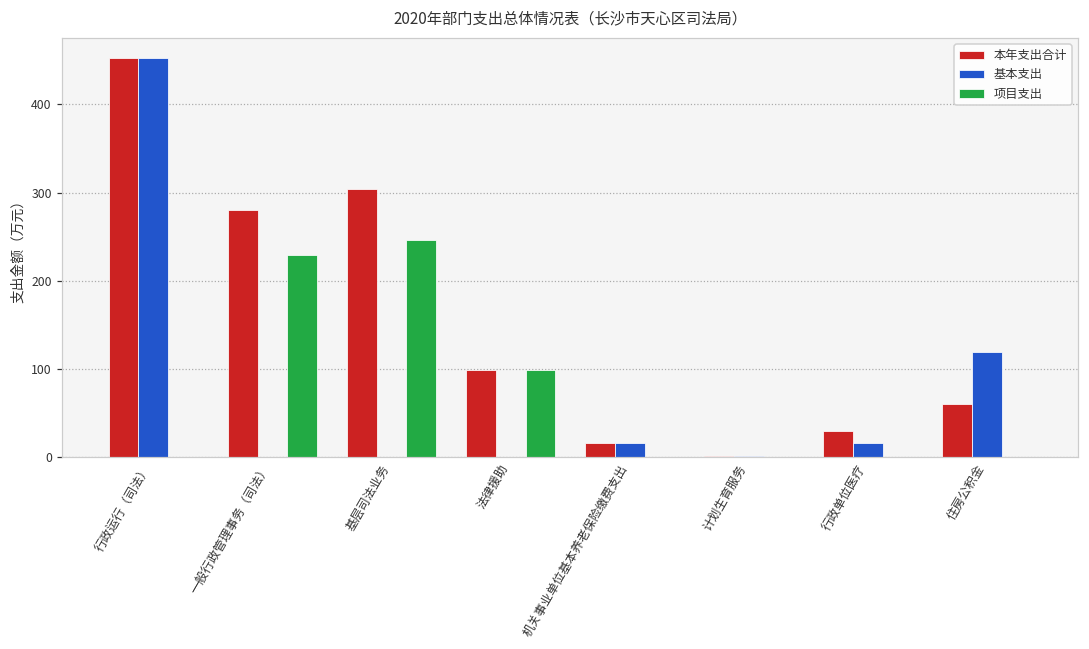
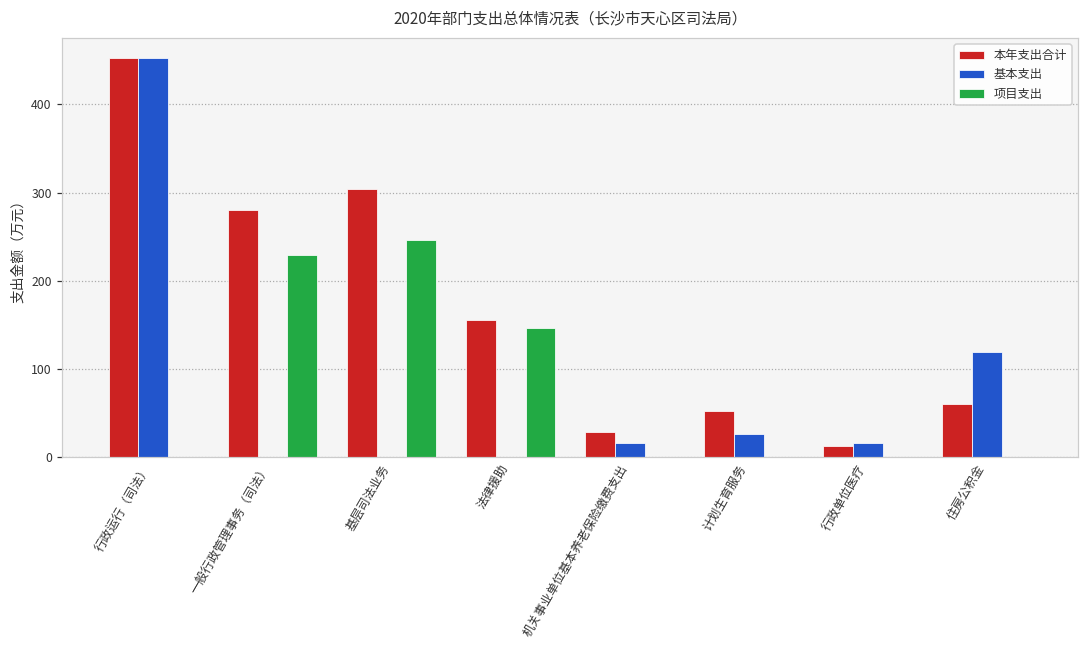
  {
    "本年支出合计": {
      "行政运行（司法）": 450,
      "一般行政管理事务（司法）": 280,
      "基层司法业务": 300,
-     "法律援助": 100,
-     "机关事业单位基本养老保险缴费支出": 20,
-     "计划生育服务": 0,
-     "行政单位医疗": 30,
+     "法律援助": 160,
+     "机关事业单位基本养老保险缴费支出": 30,
+     "计划生育服务": 50,
+     "行政单位医疗": 10,
      "住房公积金": 60
    },
    "基本支出": {
      "行政运行（司法）": 450,
      "一般行政管理事务（司法）": 0,
      "基层司法业务": 0,
      "法律援助": 0,
      "机关事业单位基本养老保险缴费支出": 20,
-     "计划生育服务": 0,
+     "计划生育服务": 30,
      "行政单位医疗": 20,
      "住房公积金": 120
    },
    "项目支出": {
      "行政运行（司法）": 0,
      "一般行政管理事务（司法）": 230,
      "基层司法业务": 250,
-     "法律援助": 100,
+     "法律援助": 150,
      "机关事业单位基本养老保险缴费支出": 0,
      "计划生育服务": 0,
      "行政单位医疗": 0,
      "住房公积金": 0
    }
  }
